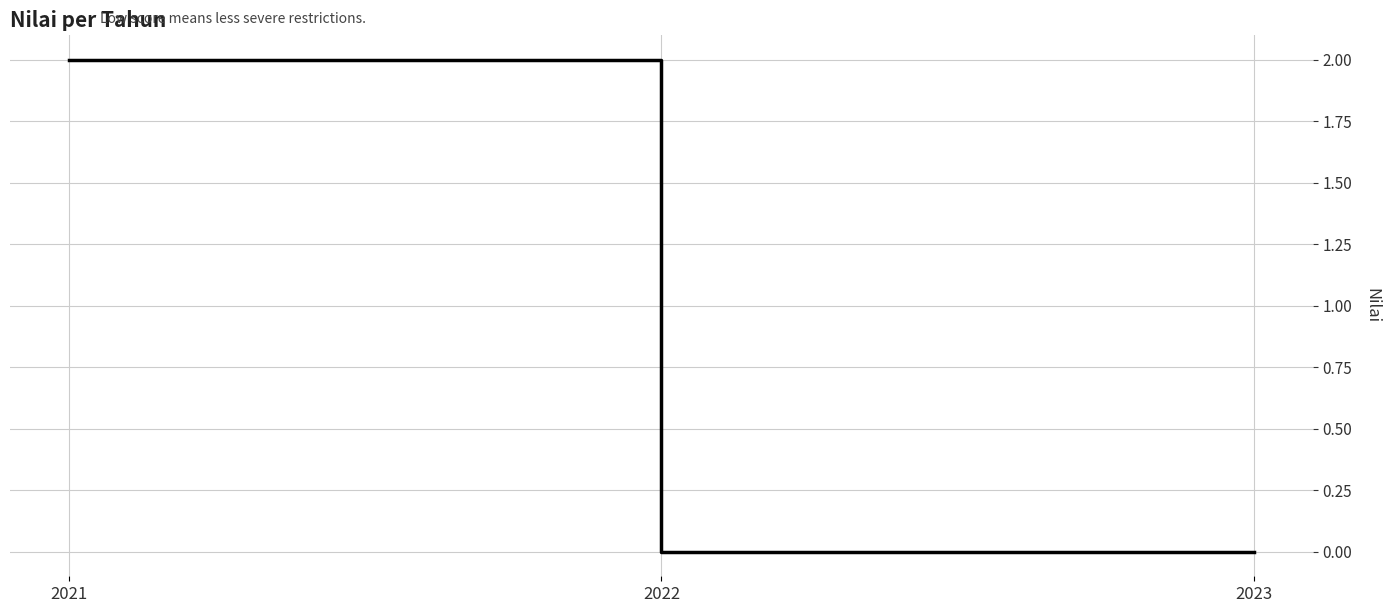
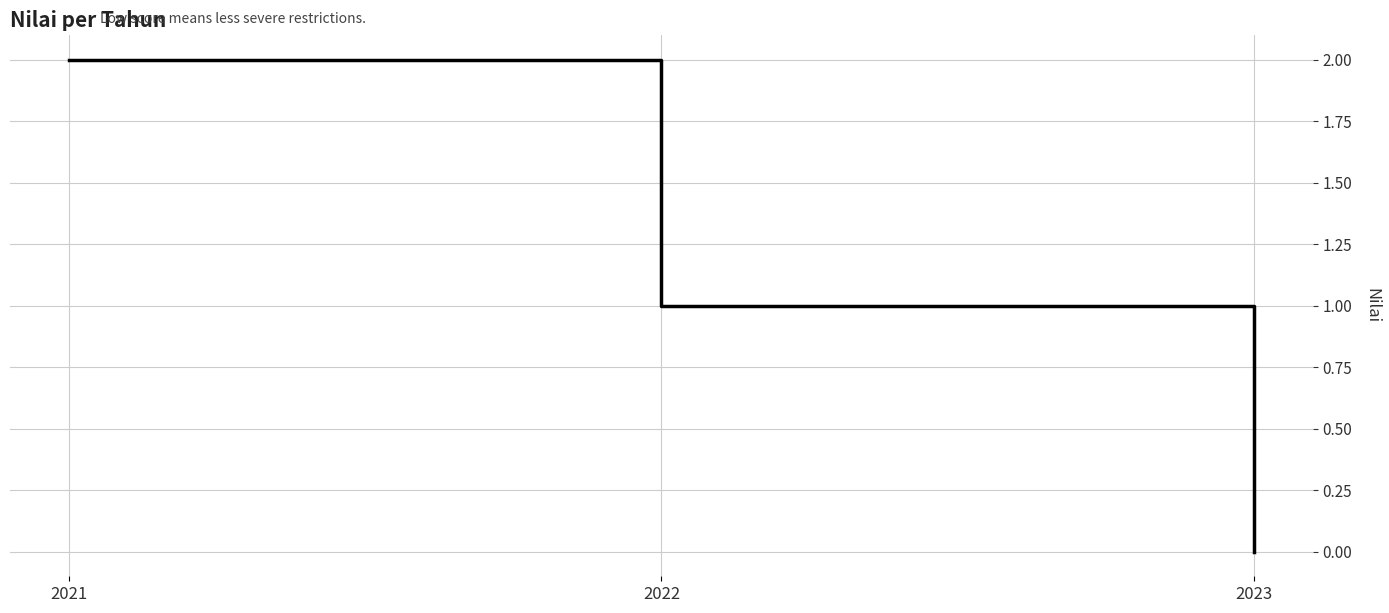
  {
    "2021": 2,
-   "2022": 0,
+   "2022": 1,
    "2023": 0
  }
